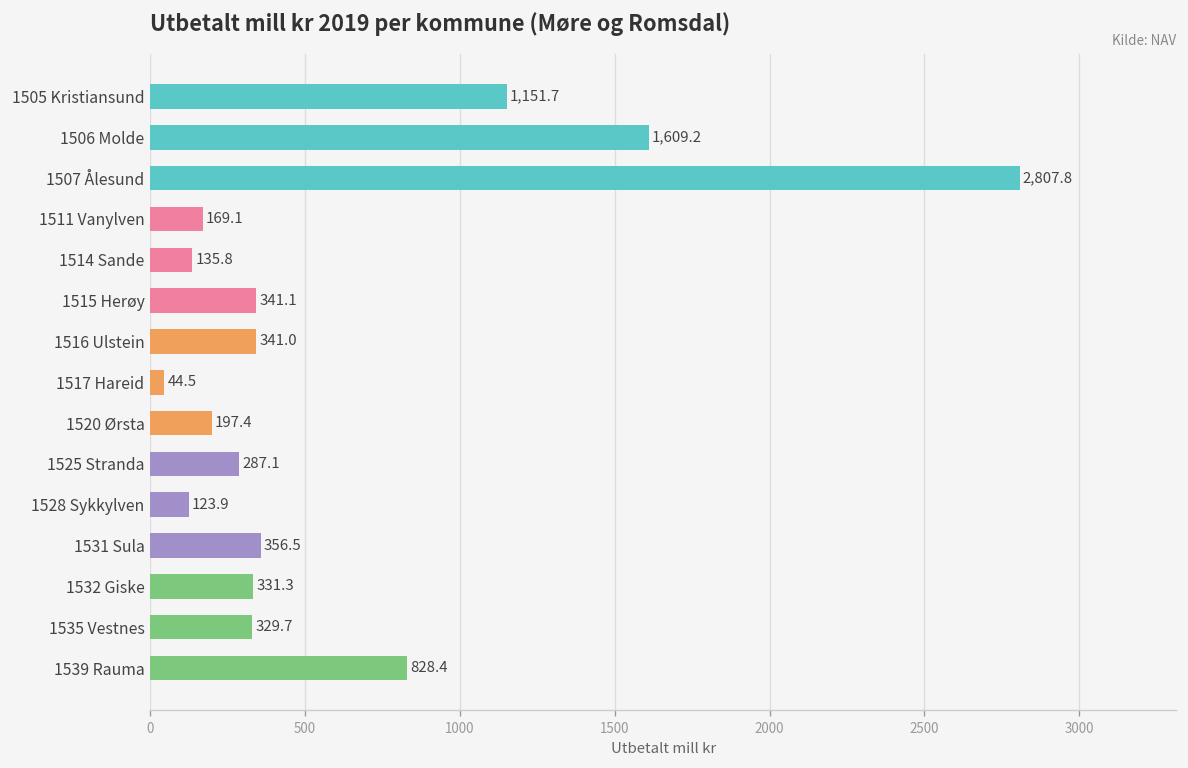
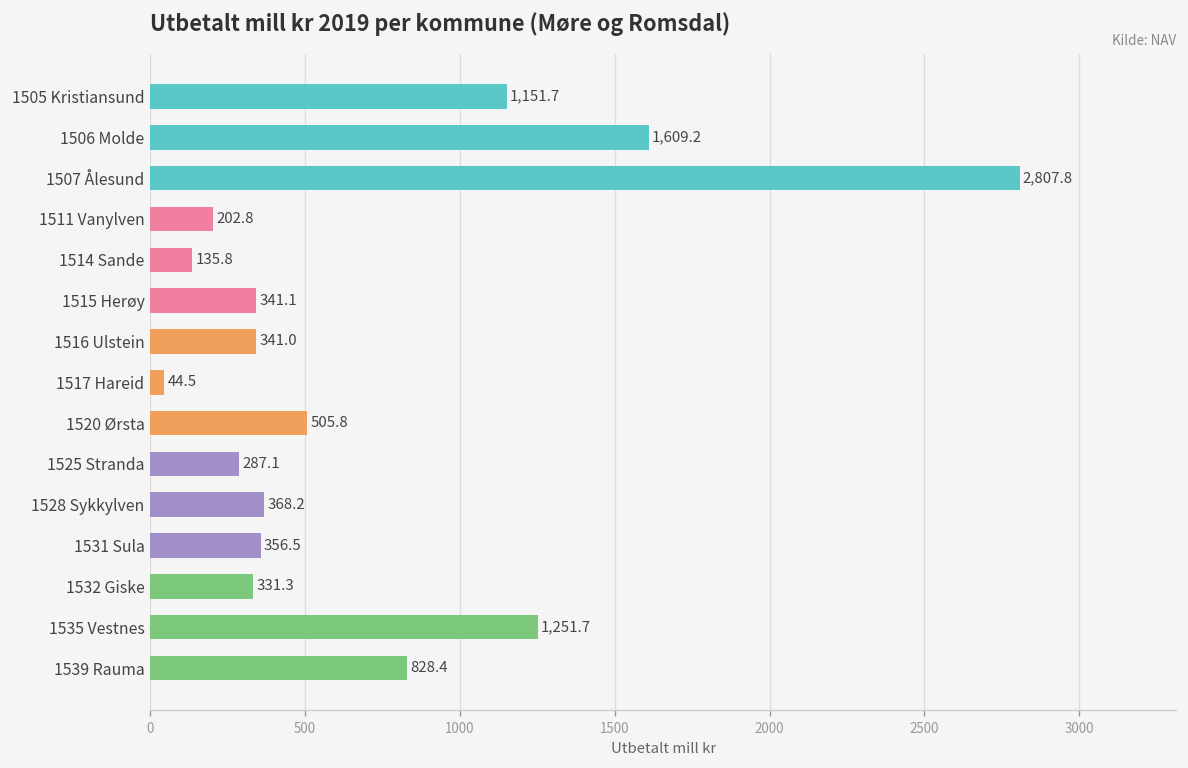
  {
    "1505 Kristiansund": "1,151.7",
    "1506 Molde": "1,609.2",
    "1507 Ålesund": "2,807.8",
-   "1511 Vanylven": "169.1",
+   "1511 Vanylven": "202.8",
    "1514 Sande": "135.8",
    "1515 Herøy": "341.1",
    "1516 Ulstein": "341.0",
    "1517 Hareid": "44.5",
-   "1520 Ørsta": "197.4",
+   "1520 Ørsta": "505.8",
    "1525 Stranda": "287.1",
-   "1528 Sykkylven": "123.9",
+   "1528 Sykkylven": "368.2",
    "1531 Sula": "356.5",
    "1532 Giske": "331.3",
-   "1535 Vestnes": "329.7",
+   "1535 Vestnes": "1,251.7",
    "1539 Rauma": "828.4"
  }
